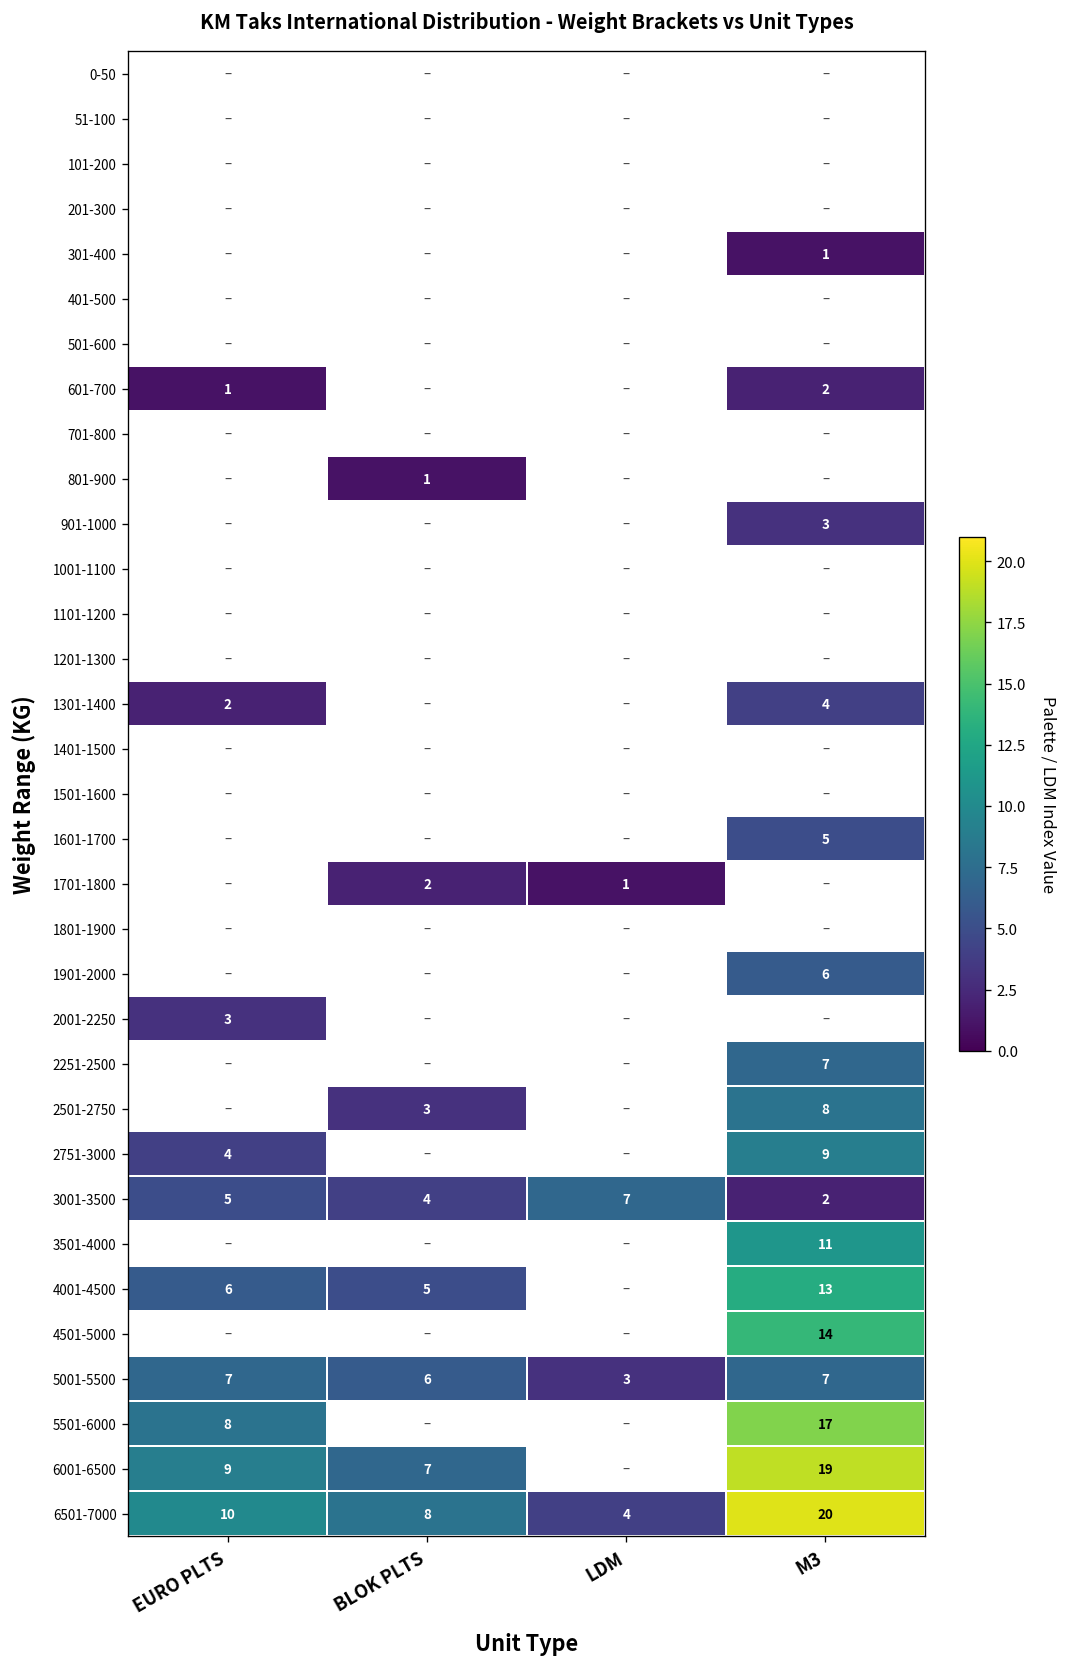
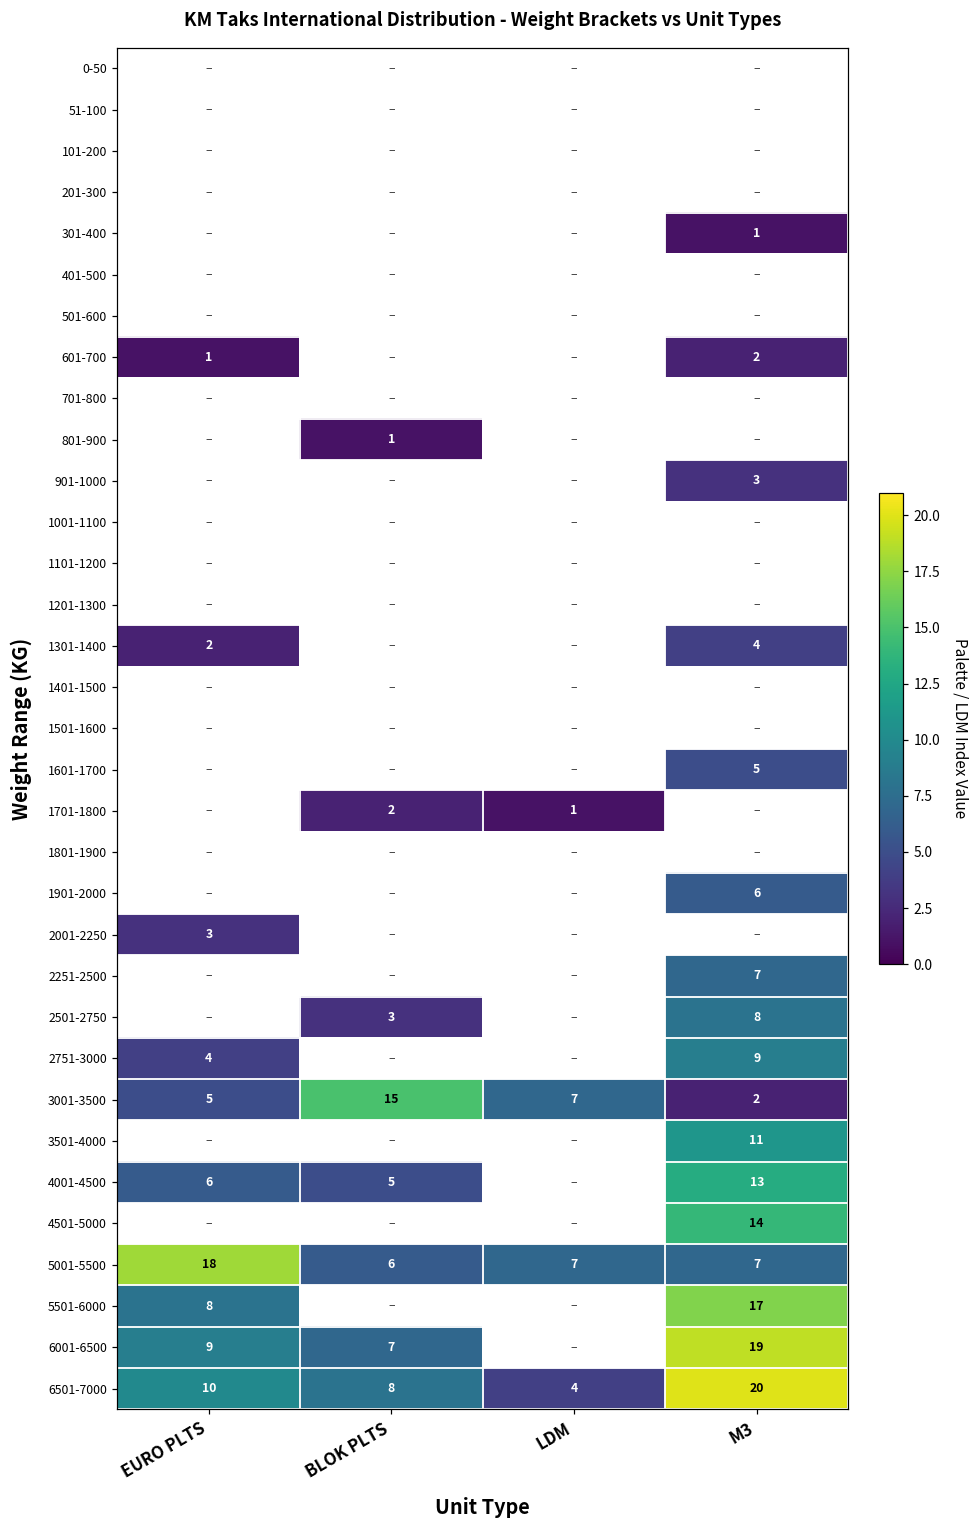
  {
    "301-400": {
      "M3": 1
    },
    "601-700": {
      "EURO PLTS": 1,
      "M3": 2
    },
    "801-900": {
      "BLOK PLTS": 1
    },
    "901-1000": {
      "M3": 3
    },
    "1301-1400": {
      "EURO PLTS": 2,
      "M3": 4
    },
    "1601-1700": {
      "M3": 5
    },
    "1701-1800": {
      "BLOK PLTS": 2,
      "LDM": 1
    },
    "1901-2000": {
      "M3": 6
    },
    "2001-2250": {
      "EURO PLTS": 3
    },
    "2251-2500": {
      "M3": 7
    },
    "2501-2750": {
      "BLOK PLTS": 3,
      "M3": 8
    },
    "2751-3000": {
      "EURO PLTS": 4,
      "M3": 9
    },
    "3001-3500": {
      "EURO PLTS": 5,
-     "BLOK PLTS": 4,
+     "BLOK PLTS": 15,
      "LDM": 7,
      "M3": 2
    },
    "3501-4000": {
      "M3": 11
    },
    "4001-4500": {
      "EURO PLTS": 6,
      "BLOK PLTS": 5,
      "M3": 13
    },
    "4501-5000": {
      "M3": 14
    },
    "5001-5500": {
-     "EURO PLTS": 7,
+     "EURO PLTS": 18,
      "BLOK PLTS": 6,
-     "LDM": 3,
+     "LDM": 7,
      "M3": 7
    },
    "5501-6000": {
      "EURO PLTS": 8,
      "M3": 17
    },
    "6001-6500": {
      "EURO PLTS": 9,
      "BLOK PLTS": 7,
      "M3": 19
    },
    "6501-7000": {
      "EURO PLTS": 10,
      "BLOK PLTS": 8,
      "LDM": 4,
      "M3": 20
    }
  }
